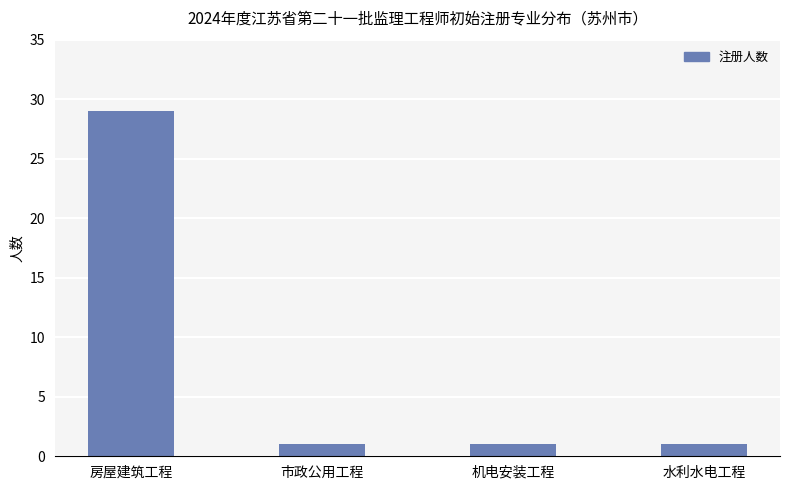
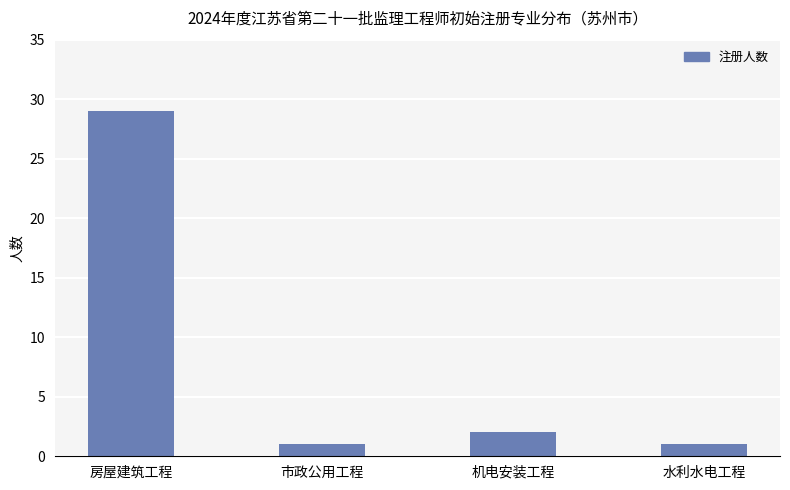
  {
    "房屋建筑工程": 29,
    "市政公用工程": 1,
-   "机电安装工程": 1,
+   "机电安装工程": 2,
    "水利水电工程": 1
  }
